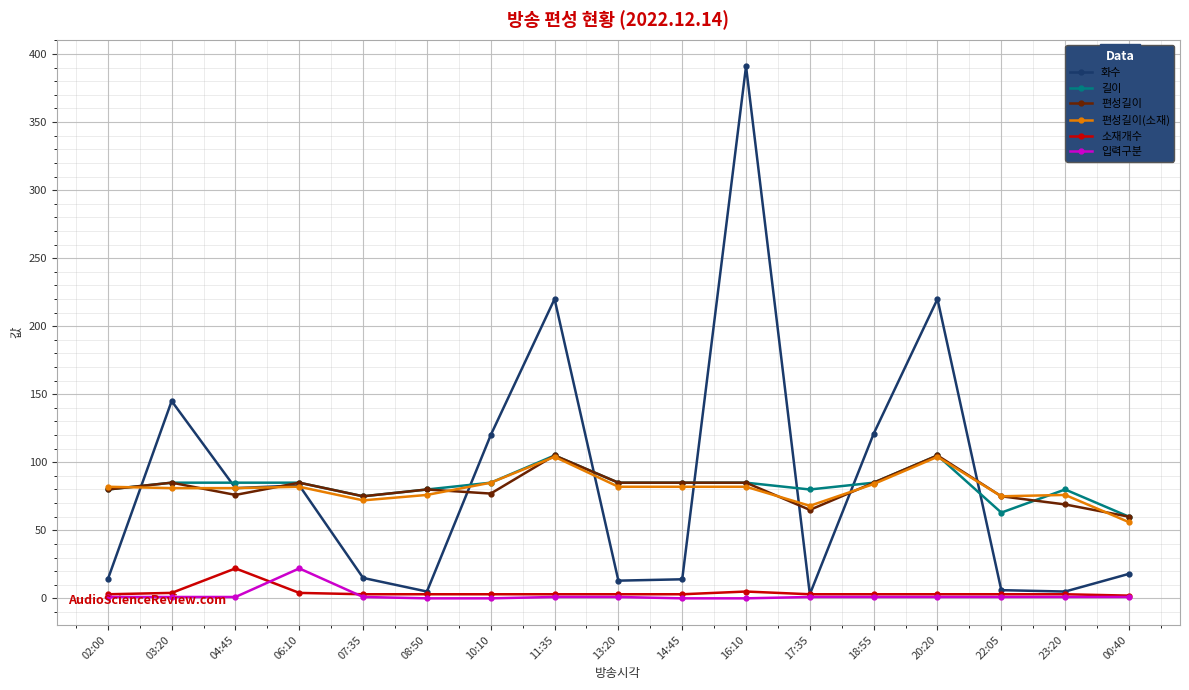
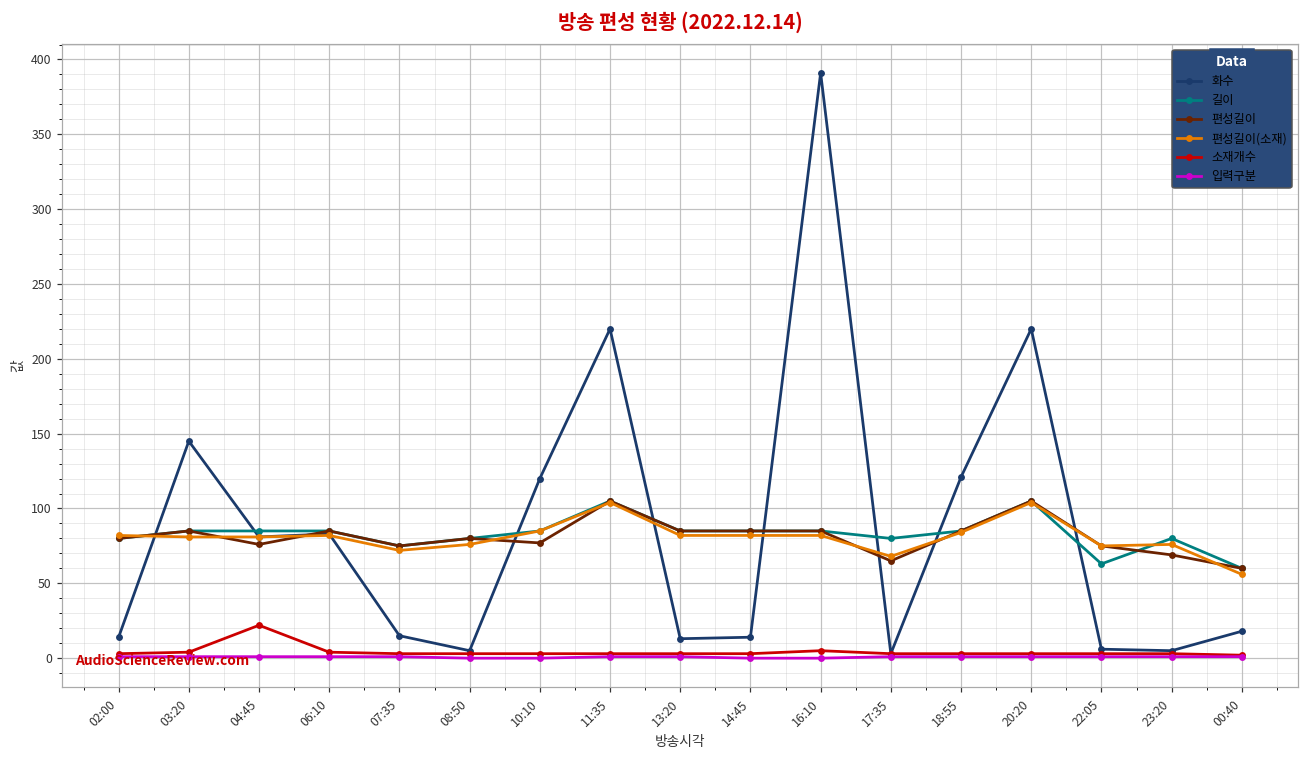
  {
    "화수": {
      "02:00": 14,
      "03:20": 145,
      "07:35": 15,
      "08:50": 5,
      "10:10": 120,
      "11:35": 220,
      "13:20": 13,
      "14:45": 14,
      "16:10": 391,
      "18:55": 121,
      "20:20": 220,
      "22:05": 6,
      "23:20": 5,
      "00:40": 18
    },
    "길이": {
      "04:45": 85,
      "17:35": 80,
      "22:05": 63,
      "23:20": 80
    },
    "편성길이": {
      "04:45": 76,
      "10:10": 77,
      "17:35": 65,
      "23:20": 69
    },
    "편성길이(소재)": {
      "02:00": 82,
      "03:20": 81,
      "07:35": 72,
      "08:50": 76,
      "13:20": 82,
      "14:45": 82,
      "16:10": 82,
      "17:35": 68,
      "23:20": 76,
      "00:40": 56
    },
    "소재개수": {
      "02:00": 3,
      "03:20": 4,
      "04:45": 22,
      "06:10": 4,
      "07:35": 3,
      "08:50": 3,
      "10:10": 3,
      "11:35": 3,
      "13:20": 3,
      "14:45": 3,
      "16:10": 5,
      "18:55": 3,
      "20:20": 3,
      "22:05": 3,
      "23:20": 3
    },
    "입력구분": {
      "02:00": 1,
      "03:20": 1,
      "04:45": 1,
-     "06:10": 22,
+     "06:10": 1,
      "07:35": 1,
      "08:50": 0,
      "10:10": 0,
      "11:35": 1,
      "13:20": 1,
      "14:45": 0,
      "16:10": 0,
      "17:35": 1,
      "18:55": 1,
      "20:20": 1,
      "22:05": 1,
      "23:20": 1
    }
  }
